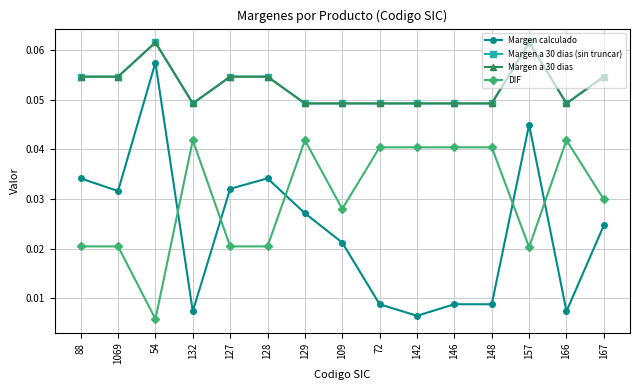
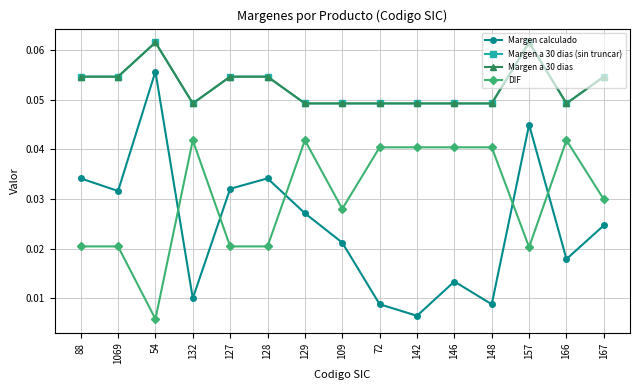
  {
    "Margen calculado": {
      "88": 0.034,
      "1069": 0.032,
-     "54": 0.057,
-     "132": 0.007,
+     "54": 0.056,
+     "132": 0.010,
      "127": 0.032,
      "128": 0.034,
      "129": 0.027,
      "109": 0.021,
      "72": 0.009,
      "142": 0.007,
-     "146": 0.009,
+     "146": 0.013,
      "148": 0.009,
      "157": 0.045,
-     "166": 0.007,
+     "166": 0.018,
      "167": 0.025
    }
  }
